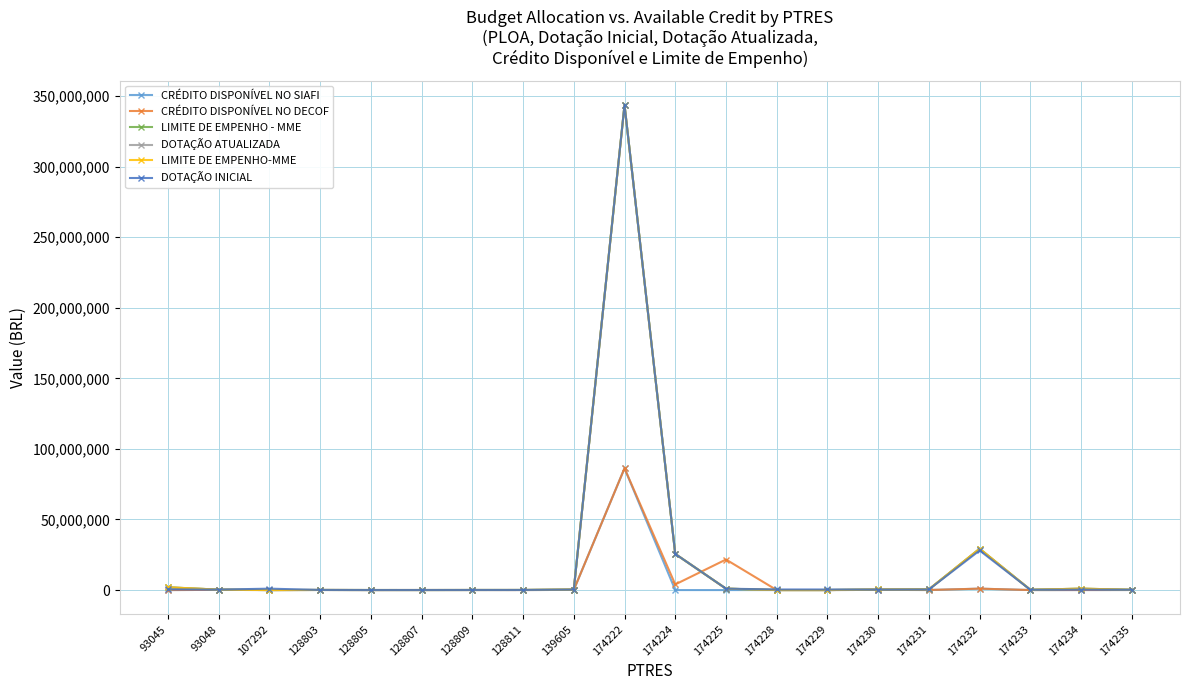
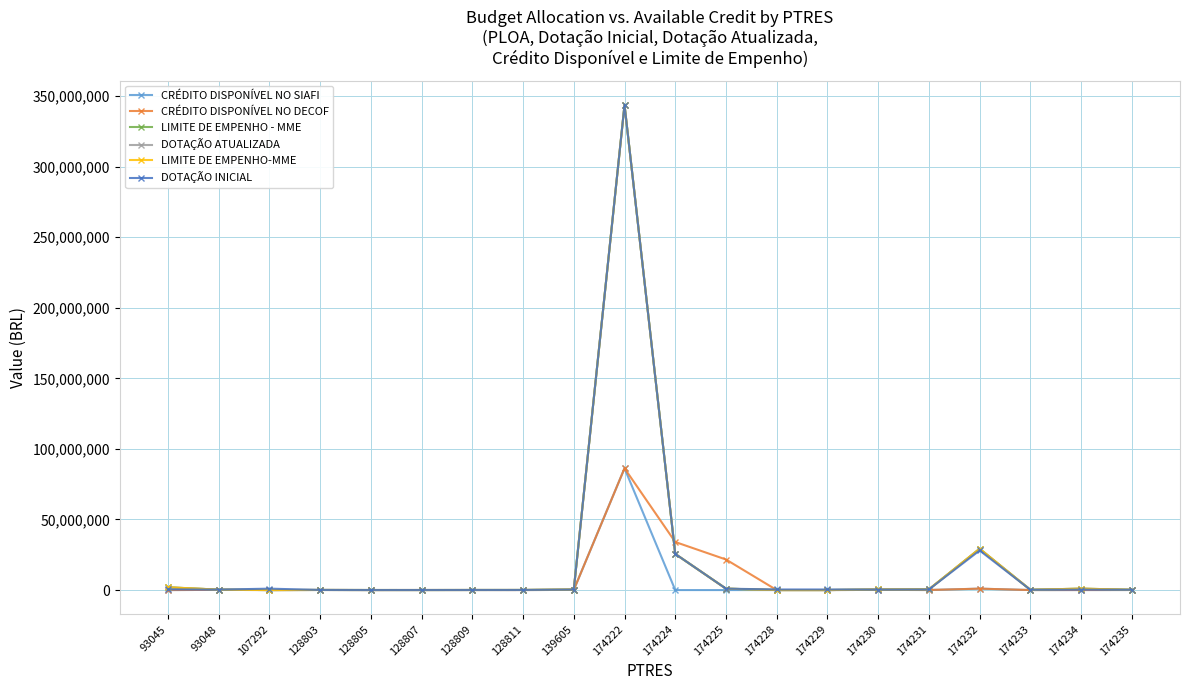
  {
    "CRÉDITO DISPONÍVEL NO DECOF": {
-     "174224": "4,000,000",
+     "174224": "34,000,000",
      "174225": "22,000,000"
    }
  }
